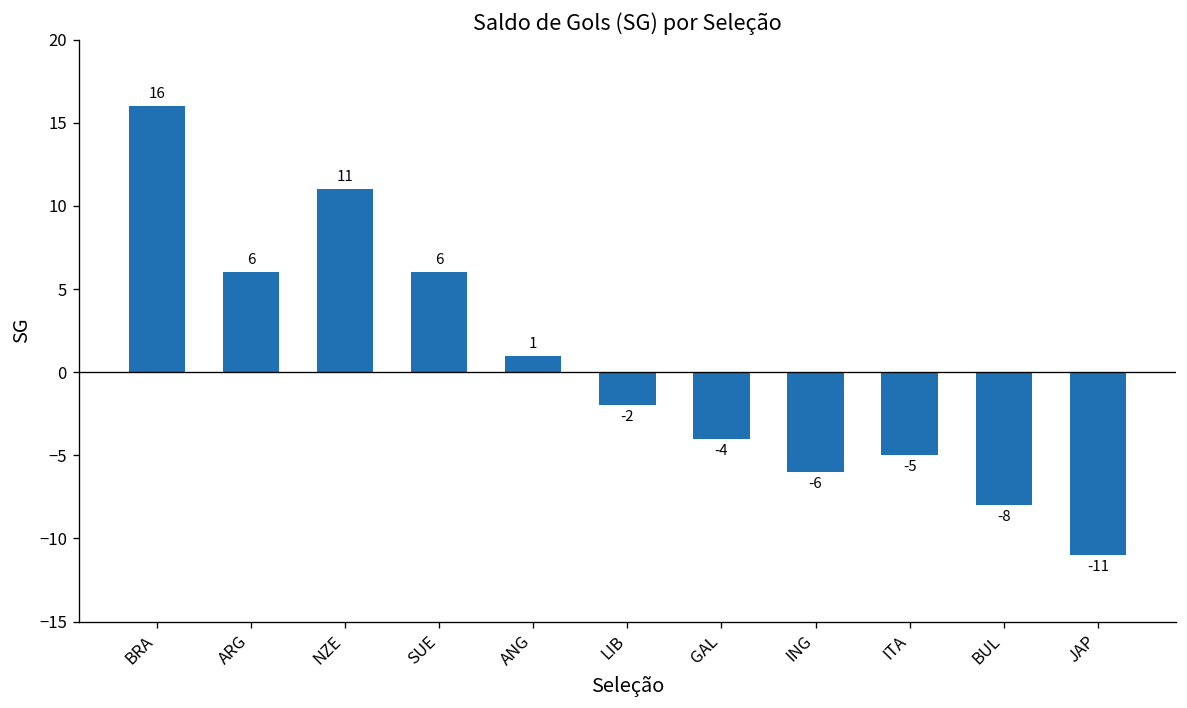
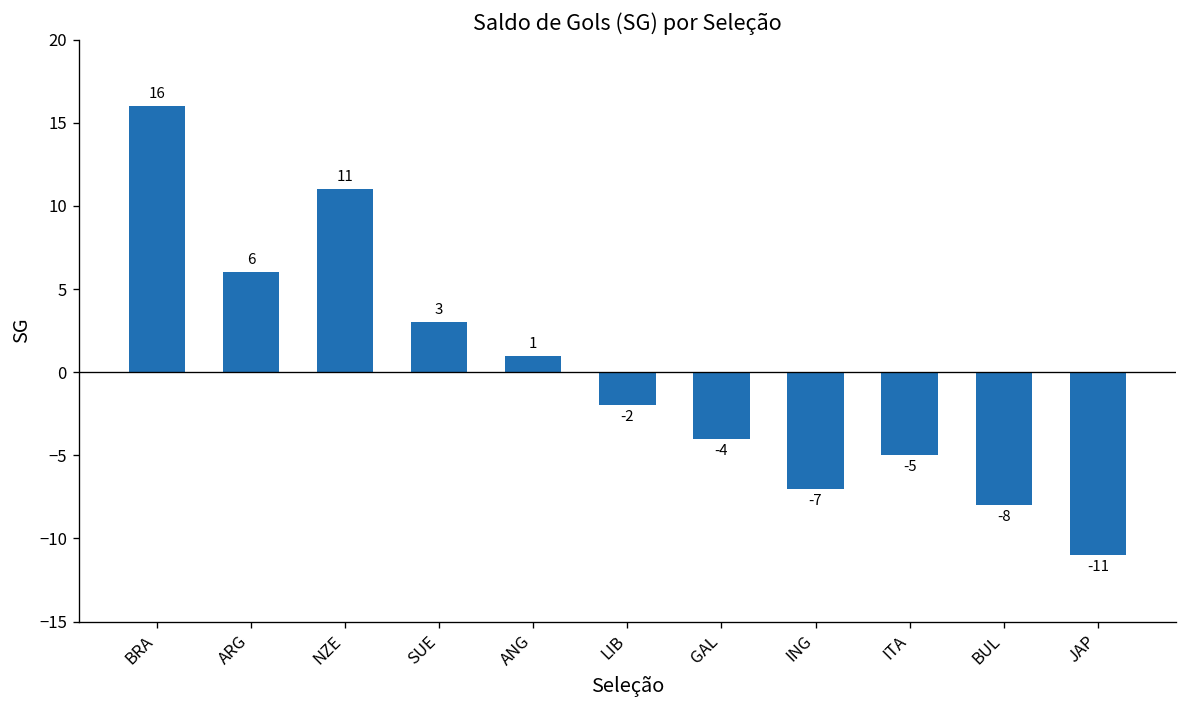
  {
    "BRA": 16,
    "ARG": 6,
    "NZE": 11,
-   "SUE": 6,
+   "SUE": 3,
    "ANG": 1,
    "LIB": -2,
    "GAL": -4,
-   "ING": -6,
+   "ING": -7,
    "ITA": -5,
    "BUL": -8,
    "JAP": -11
  }
